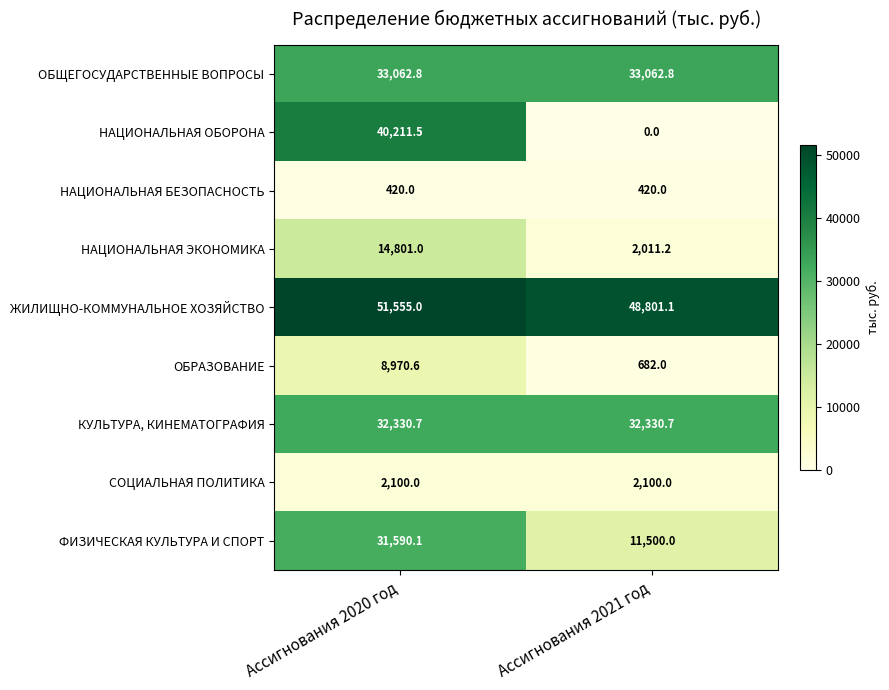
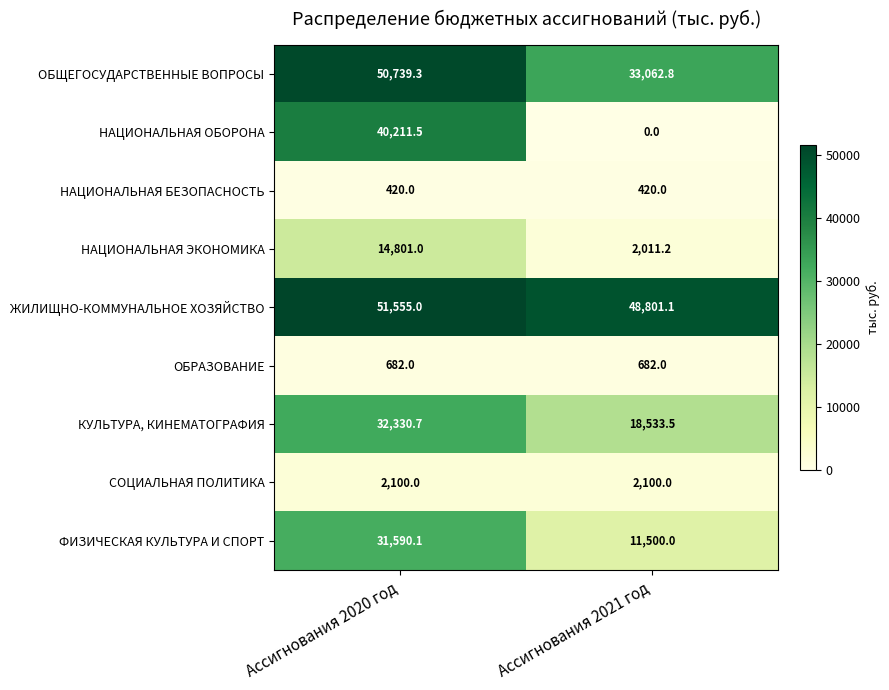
  {
    "ОБЩЕГОСУДАРСТВЕННЫЕ ВОПРОСЫ": {
-     "Ассигнования 2020 год": "33,062.8",
+     "Ассигнования 2020 год": "50,739.3",
      "Ассигнования 2021 год": "33,062.8"
    },
    "НАЦИОНАЛЬНАЯ ОБОРОНА": {
      "Ассигнования 2020 год": "40,211.5",
      "Ассигнования 2021 год": "0.0"
    },
    "НАЦИОНАЛЬНАЯ БЕЗОПАСНОСТЬ": {
      "Ассигнования 2020 год": "420.0",
      "Ассигнования 2021 год": "420.0"
    },
    "НАЦИОНАЛЬНАЯ ЭКОНОМИКА": {
      "Ассигнования 2020 год": "14,801.0",
      "Ассигнования 2021 год": "2,011.2"
    },
    "ЖИЛИЩНО-КОММУНАЛЬНОЕ ХОЗЯЙСТВО": {
      "Ассигнования 2020 год": "51,555.0",
      "Ассигнования 2021 год": "48,801.1"
    },
    "ОБРАЗОВАНИЕ": {
-     "Ассигнования 2020 год": "8,970.6",
+     "Ассигнования 2020 год": "682.0",
      "Ассигнования 2021 год": "682.0"
    },
    "КУЛЬТУРА, КИНЕМАТОГРАФИЯ": {
      "Ассигнования 2020 год": "32,330.7",
-     "Ассигнования 2021 год": "32,330.7"
+     "Ассигнования 2021 год": "18,533.5"
    },
    "СОЦИАЛЬНАЯ ПОЛИТИКА": {
      "Ассигнования 2020 год": "2,100.0",
      "Ассигнования 2021 год": "2,100.0"
    },
    "ФИЗИЧЕСКАЯ КУЛЬТУРА И СПОРТ": {
      "Ассигнования 2020 год": "31,590.1",
      "Ассигнования 2021 год": "11,500.0"
    }
  }
